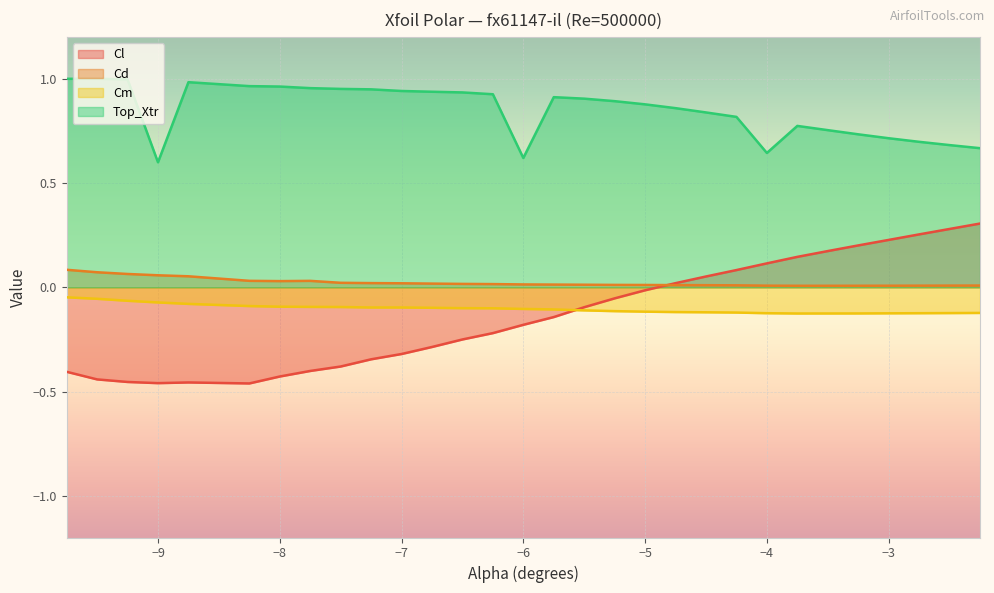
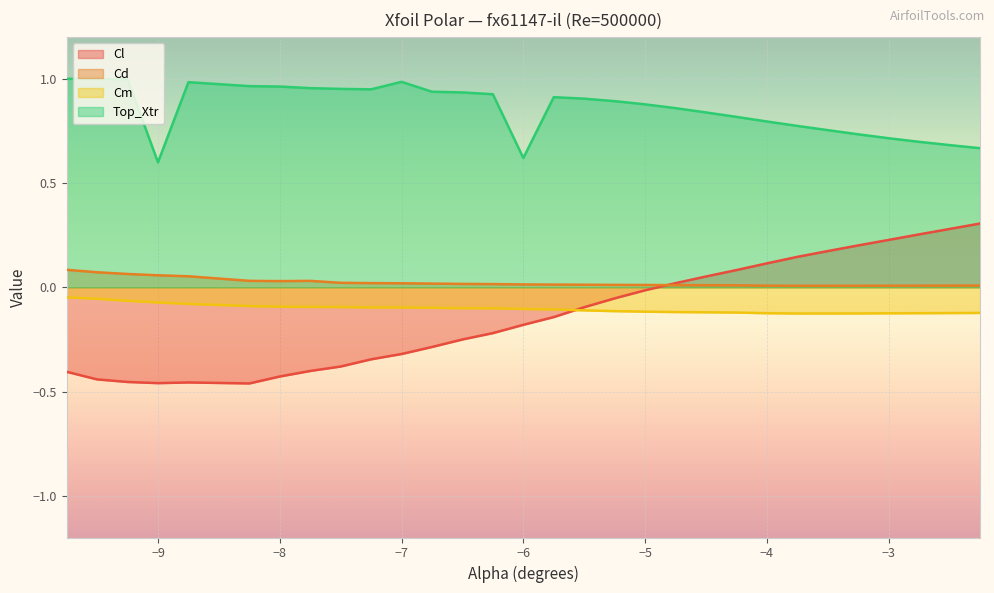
  {
    "Top_Xtr": {
      "−9": 0.60,
      "−8": 0.96,
-     "−7": 0.94,
+     "−7": 0.99,
      "−6": 0.62,
      "−5": 0.88,
-     "−4": 0.64,
+     "−4": 0.80,
      "−3": 0.72
    }
  }
